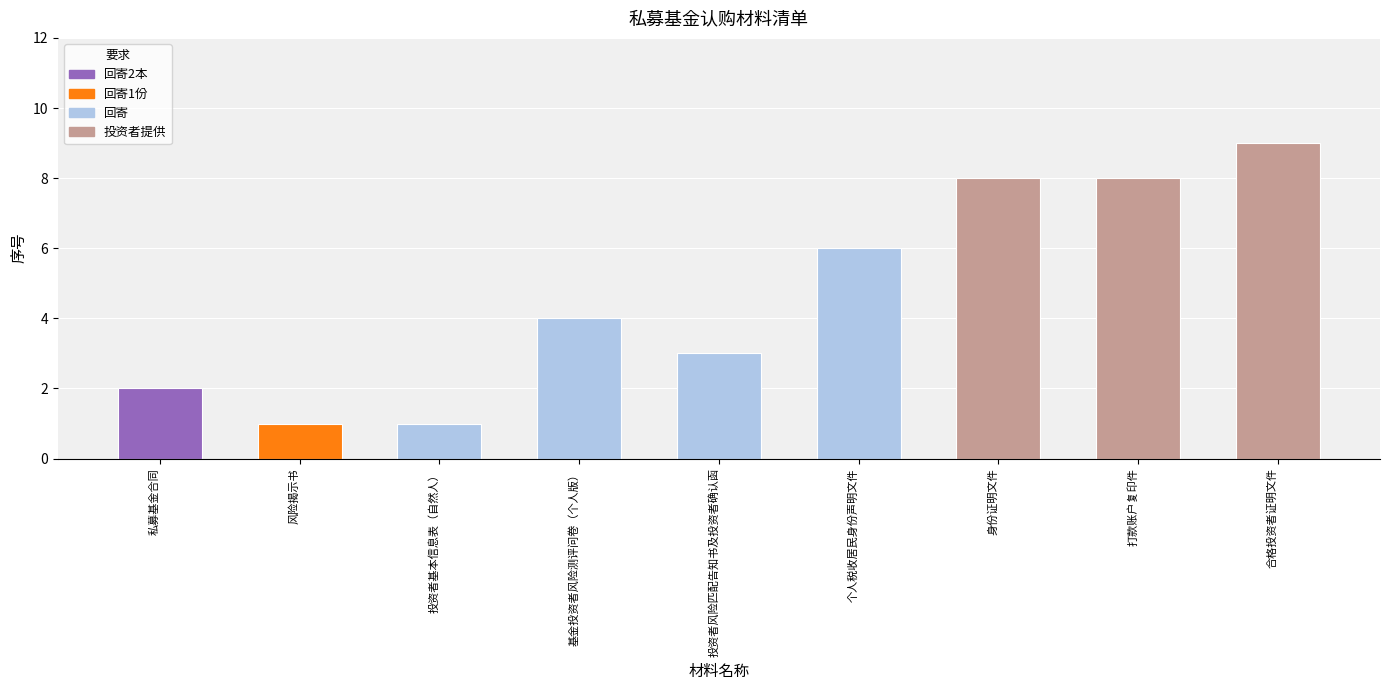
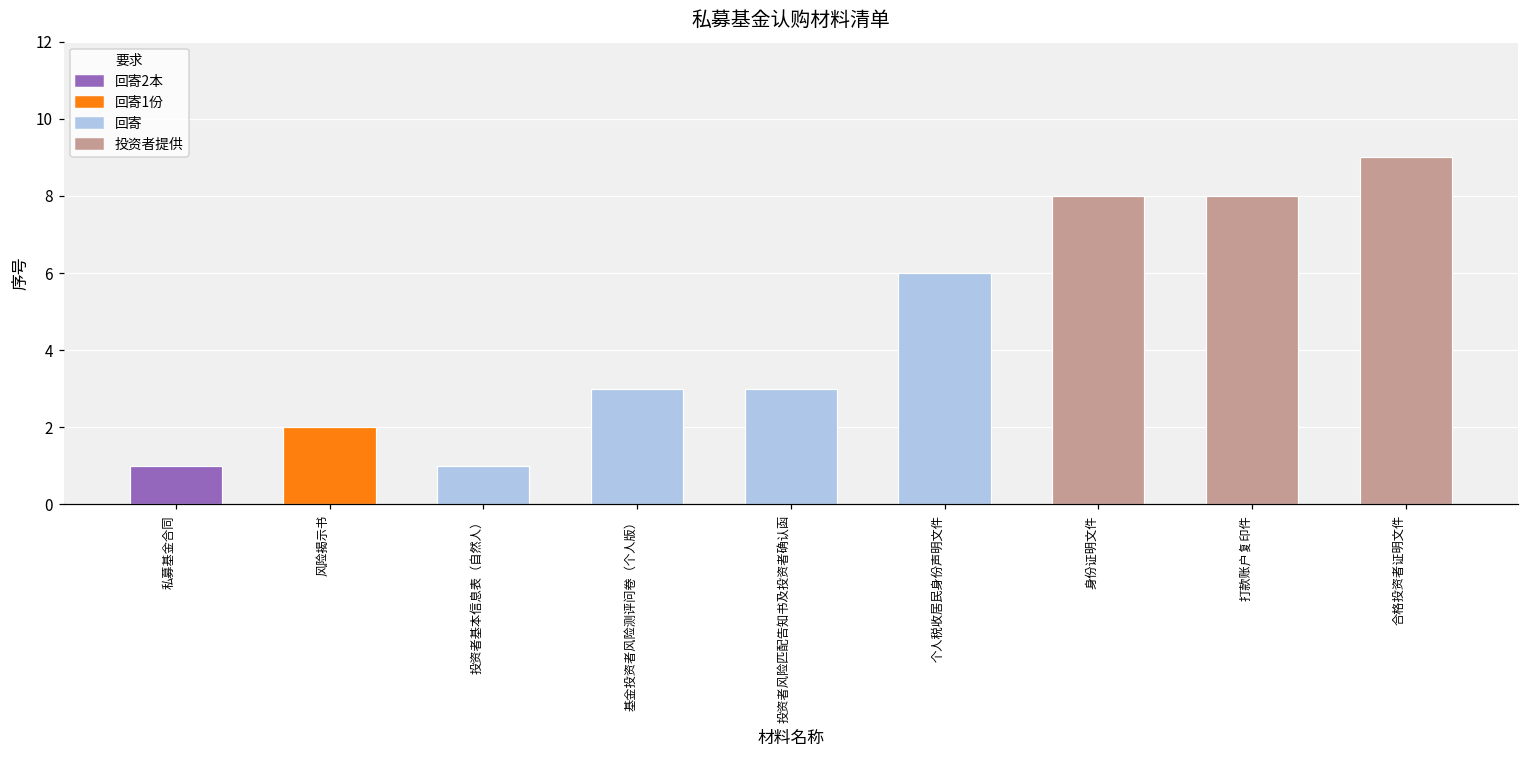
  {
-   "私募基金合同": 2,
-   "风险揭示书": 1,
+   "私募基金合同": 1,
+   "风险揭示书": 2,
    "投资者基本信息表（自然人）": 1,
-   "基金投资者风险测评问卷（个人版）": 4,
+   "基金投资者风险测评问卷（个人版）": 3,
    "投资者风险匹配告知书及投资者确认函": 3,
    "个人税收居民身份声明文件": 6,
    "身份证明文件": 8,
    "打款账户复印件": 8,
    "合格投资者证明文件": 9
  }
